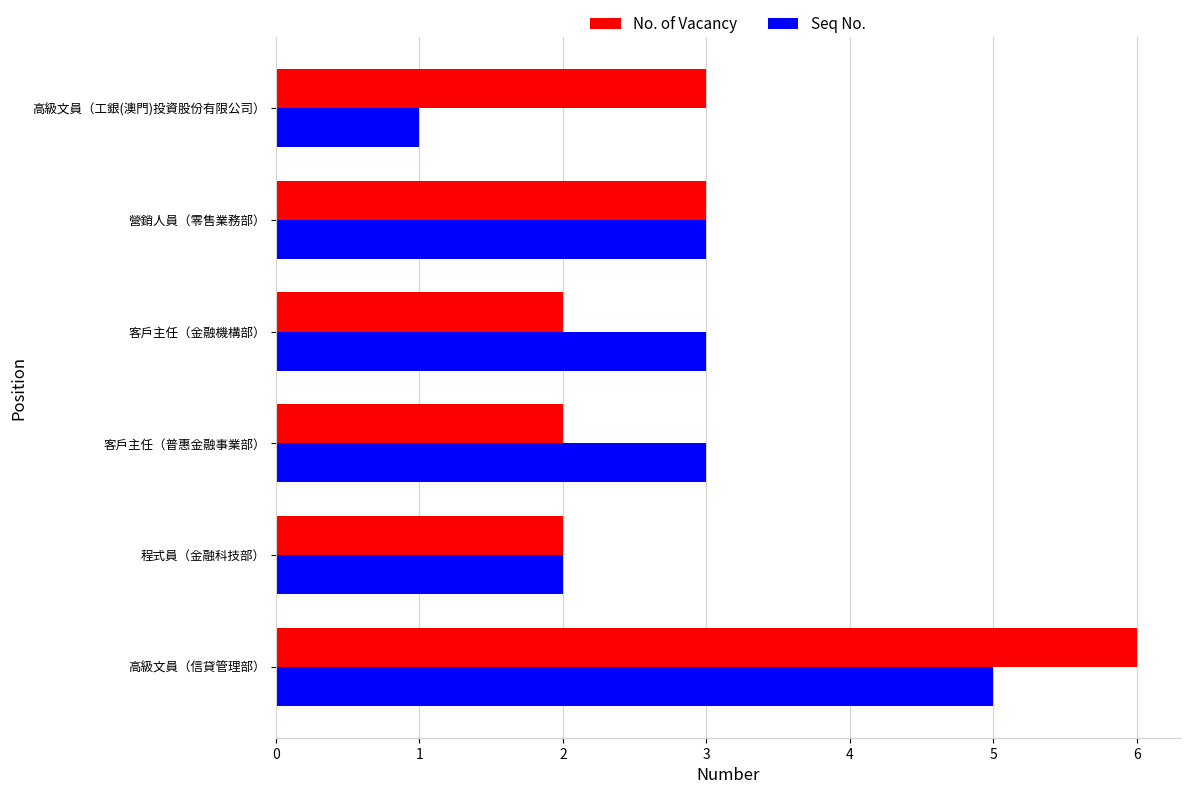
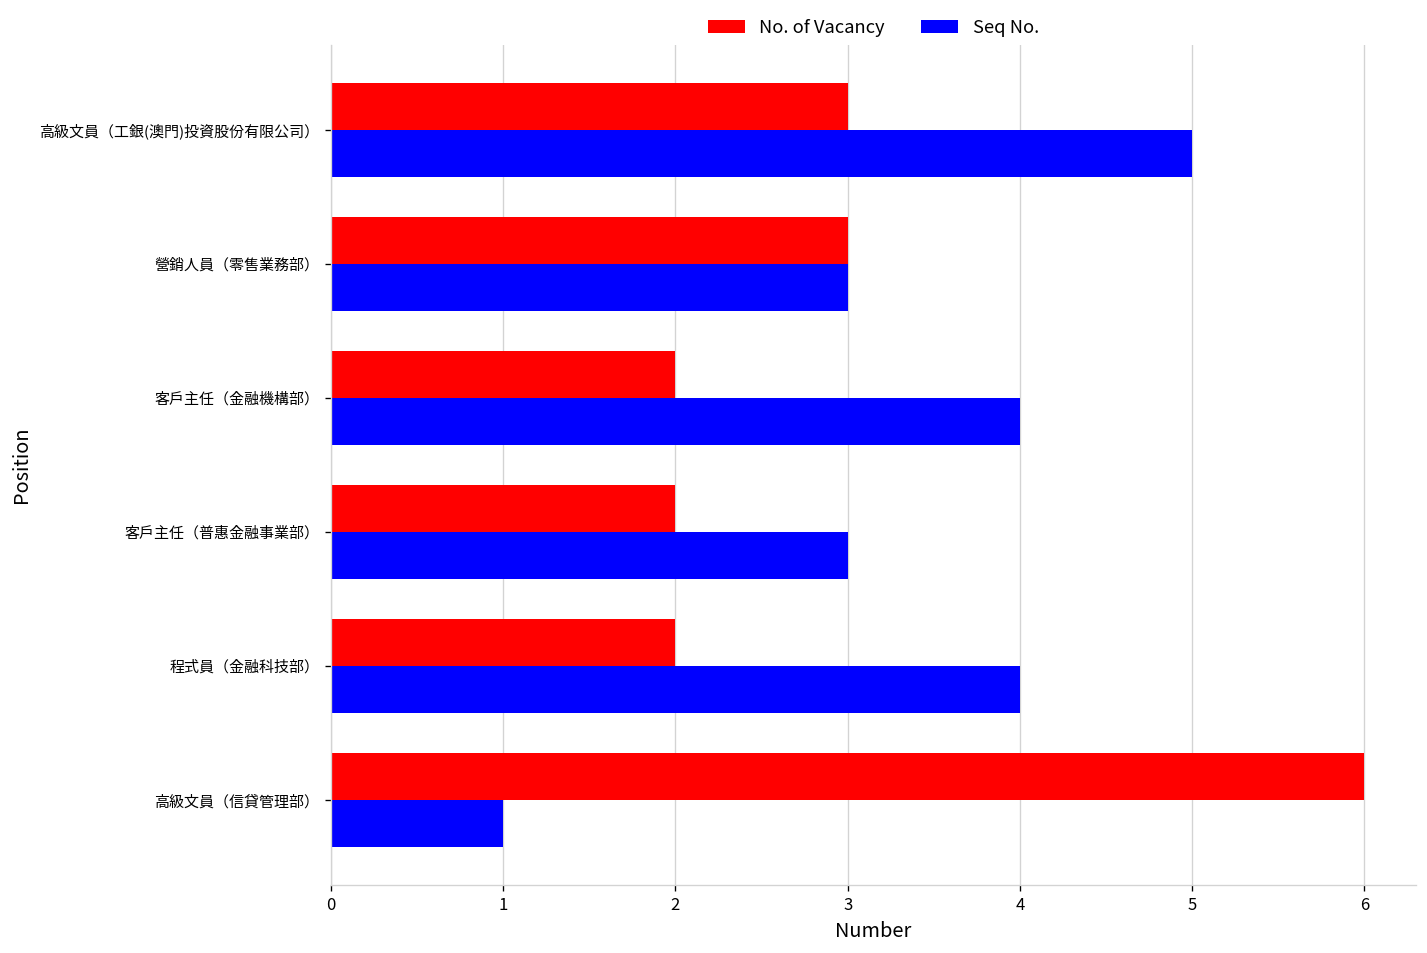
  {
    "No. of Vacancy": {
      "高級文員（工銀(澳門)投資股份有限公司）": 3,
      "營銷人員（零售業務部）": 3,
      "客戶主任（金融機構部）": 2,
      "客戶主任（普惠金融事業部）": 2,
      "程式員（金融科技部）": 2,
      "高級文員（信貸管理部）": 6
    },
    "Seq No.": {
-     "高級文員（工銀(澳門)投資股份有限公司）": 1,
+     "高級文員（工銀(澳門)投資股份有限公司）": 5,
      "營銷人員（零售業務部）": 3,
-     "客戶主任（金融機構部）": 3,
+     "客戶主任（金融機構部）": 4,
      "客戶主任（普惠金融事業部）": 3,
-     "程式員（金融科技部）": 2,
-     "高級文員（信貸管理部）": 5
+     "程式員（金融科技部）": 4,
+     "高級文員（信貸管理部）": 1
    }
  }
